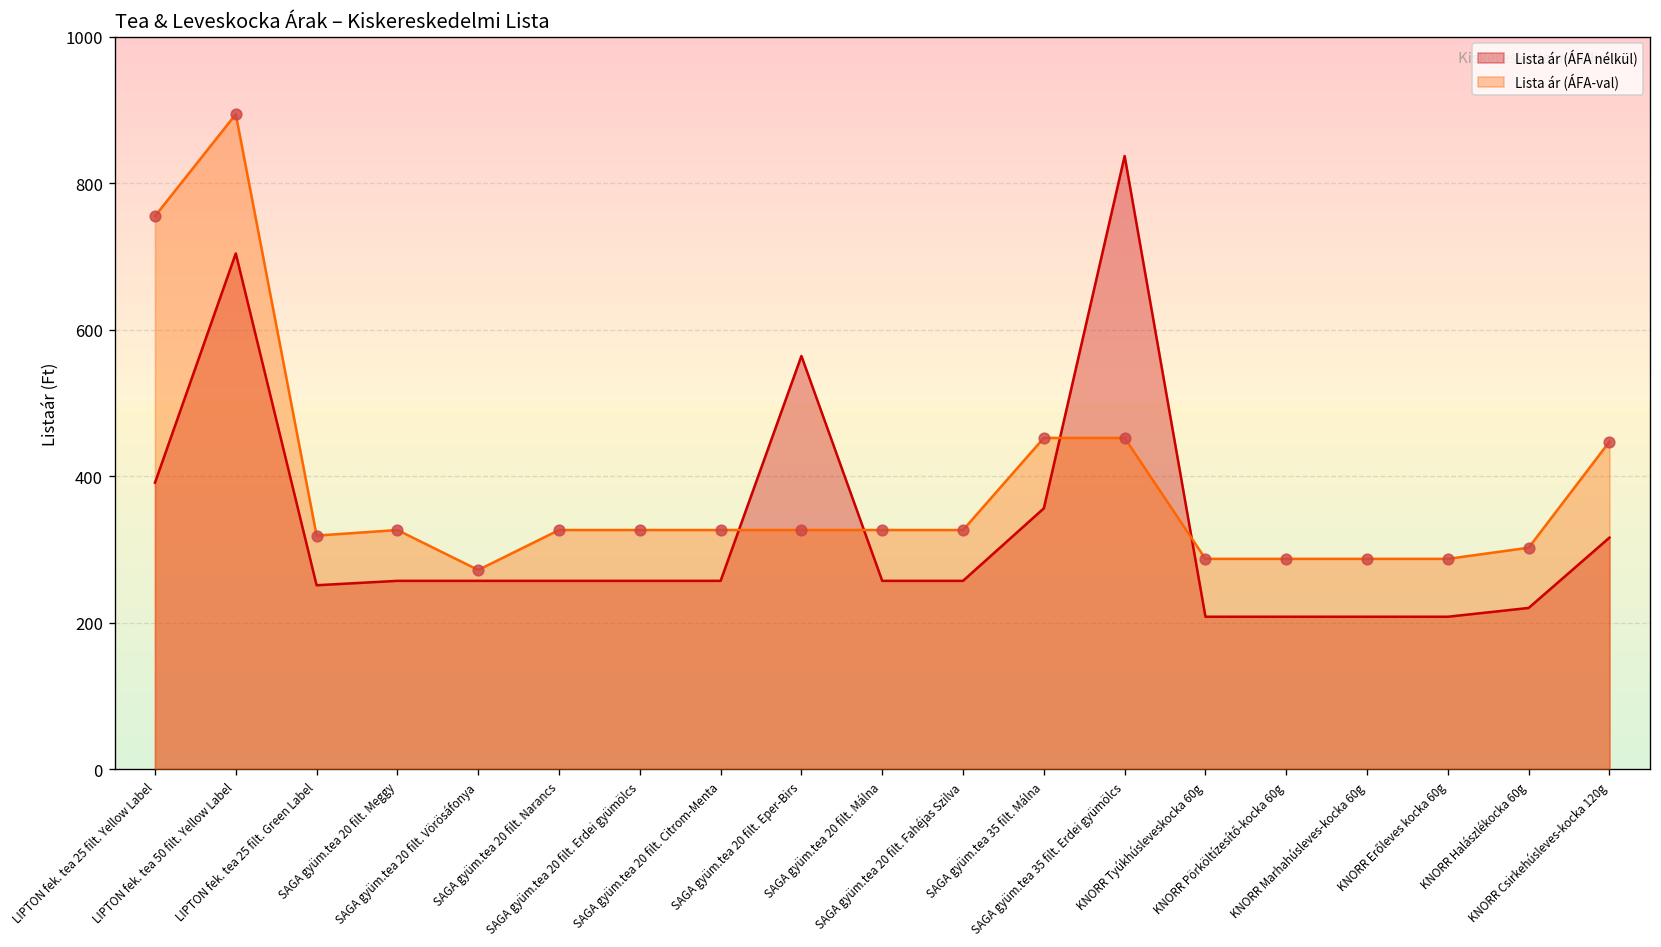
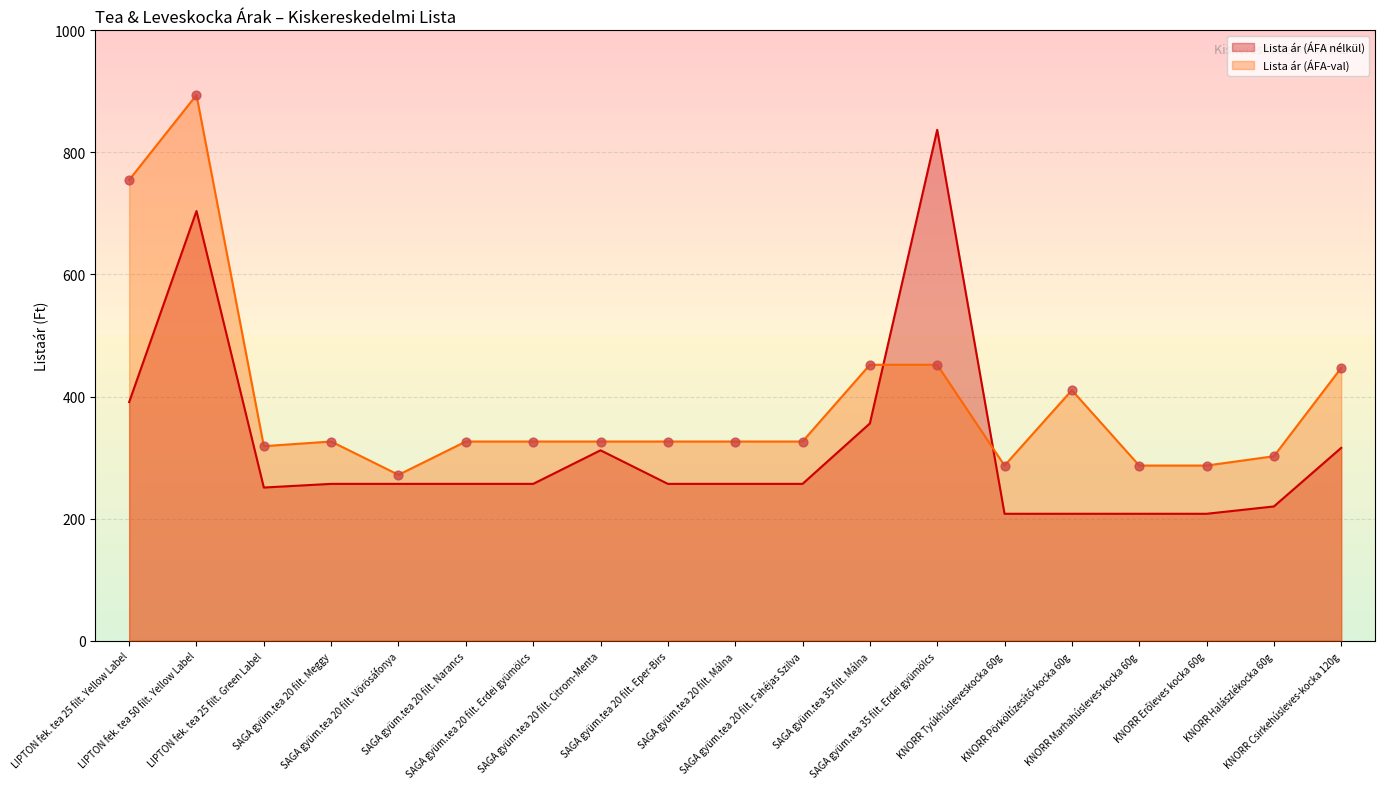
  {
    "Lista ár (ÁFA nélkül)": {
      "LIPTON fek. tea 25 filt. Yellow Label": 390,
      "LIPTON fek. tea 50 filt. Yellow Label": 700,
      "LIPTON fek. tea 25 filt. Green Label": 250,
      "SAGA gyüm.tea 20 filt. Meggy": 260,
      "SAGA gyüm.tea 20 filt. Vörösáfonya": 260,
      "SAGA gyüm.tea 20 filt. Narancs": 260,
      "SAGA gyüm.tea 20 filt. Erdei gyümölcs": 260,
-     "SAGA gyüm.tea 20 filt. Citrom-Menta": 260,
-     "SAGA gyüm.tea 20 filt. Eper-Birs": 560,
+     "SAGA gyüm.tea 20 filt. Citrom-Menta": 310,
+     "SAGA gyüm.tea 20 filt. Eper-Birs": 260,
      "SAGA gyüm.tea 20 filt. Málna": 260,
      "SAGA gyüm.tea 20 filt. Fahéjas Szilva": 260,
      "SAGA gyüm.tea 35 filt. Málna": 360,
      "SAGA gyüm.tea 35 filt. Erdei gyümölcs": 840,
      "KNORR Tyúkhúsleveskocka 60g": 210,
      "KNORR Pörköltízesítő-kocka 60g": 210,
      "KNORR Marhahúsleves-kocka 60g": 210,
      "KNORR Erőleves kocka 60g": 210,
      "KNORR Halászlékocka 60g": 220,
      "KNORR Csirkehúsleves-kocka 120g": 320
    },
    "Lista ár (ÁFA-val)": {
      "LIPTON fek. tea 25 filt. Yellow Label": 750,
      "LIPTON fek. tea 50 filt. Yellow Label": 890,
      "LIPTON fek. tea 25 filt. Green Label": 320,
      "SAGA gyüm.tea 20 filt. Meggy": 330,
      "SAGA gyüm.tea 20 filt. Vörösáfonya": 270,
      "SAGA gyüm.tea 20 filt. Narancs": 330,
      "SAGA gyüm.tea 20 filt. Erdei gyümölcs": 330,
      "SAGA gyüm.tea 20 filt. Citrom-Menta": 330,
      "SAGA gyüm.tea 20 filt. Eper-Birs": 330,
      "SAGA gyüm.tea 20 filt. Málna": 330,
      "SAGA gyüm.tea 20 filt. Fahéjas Szilva": 330,
      "SAGA gyüm.tea 35 filt. Málna": 450,
      "SAGA gyüm.tea 35 filt. Erdei gyümölcs": 450,
      "KNORR Tyúkhúsleveskocka 60g": 290,
-     "KNORR Pörköltízesítő-kocka 60g": 290,
+     "KNORR Pörköltízesítő-kocka 60g": 410,
      "KNORR Marhahúsleves-kocka 60g": 290,
      "KNORR Erőleves kocka 60g": 290,
      "KNORR Halászlékocka 60g": 300,
      "KNORR Csirkehúsleves-kocka 120g": 450
    }
  }
